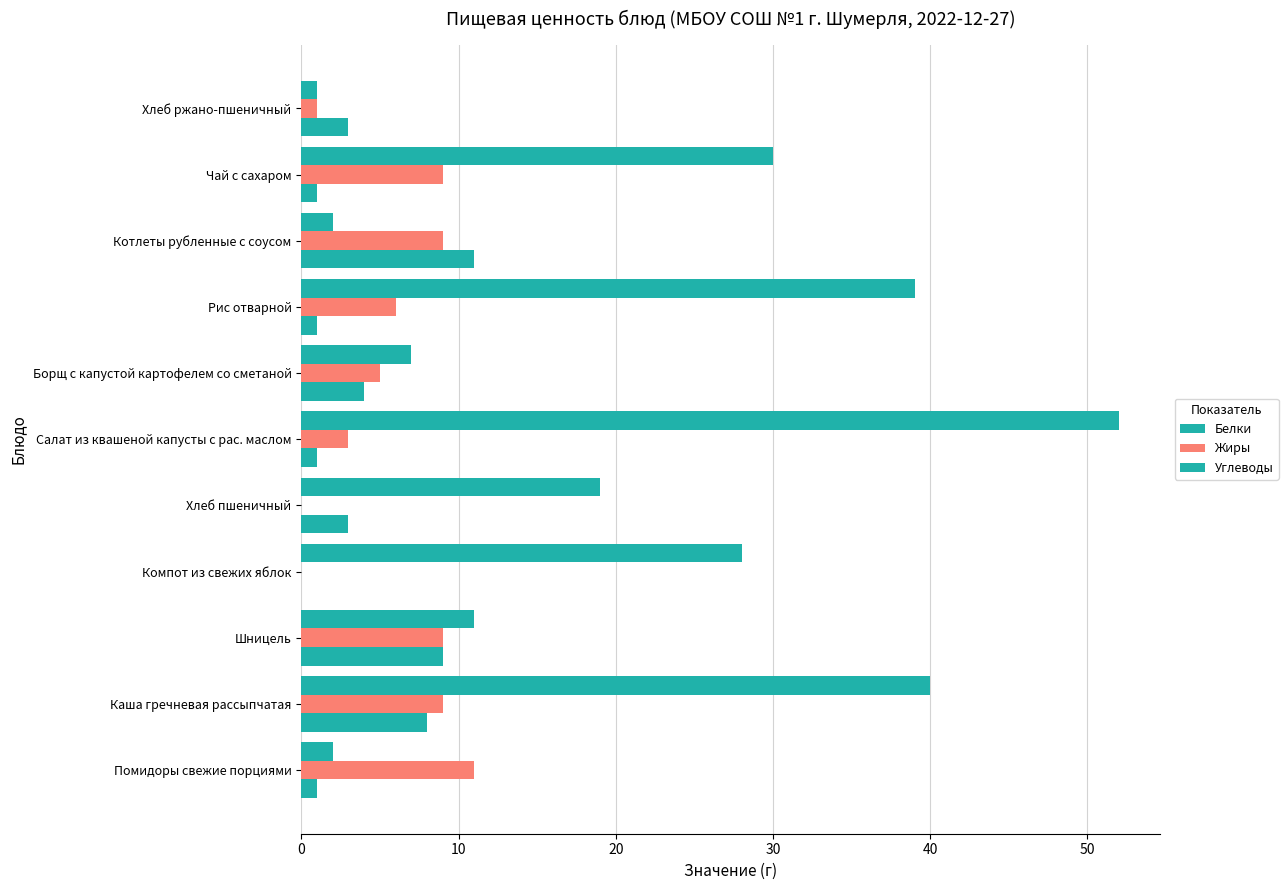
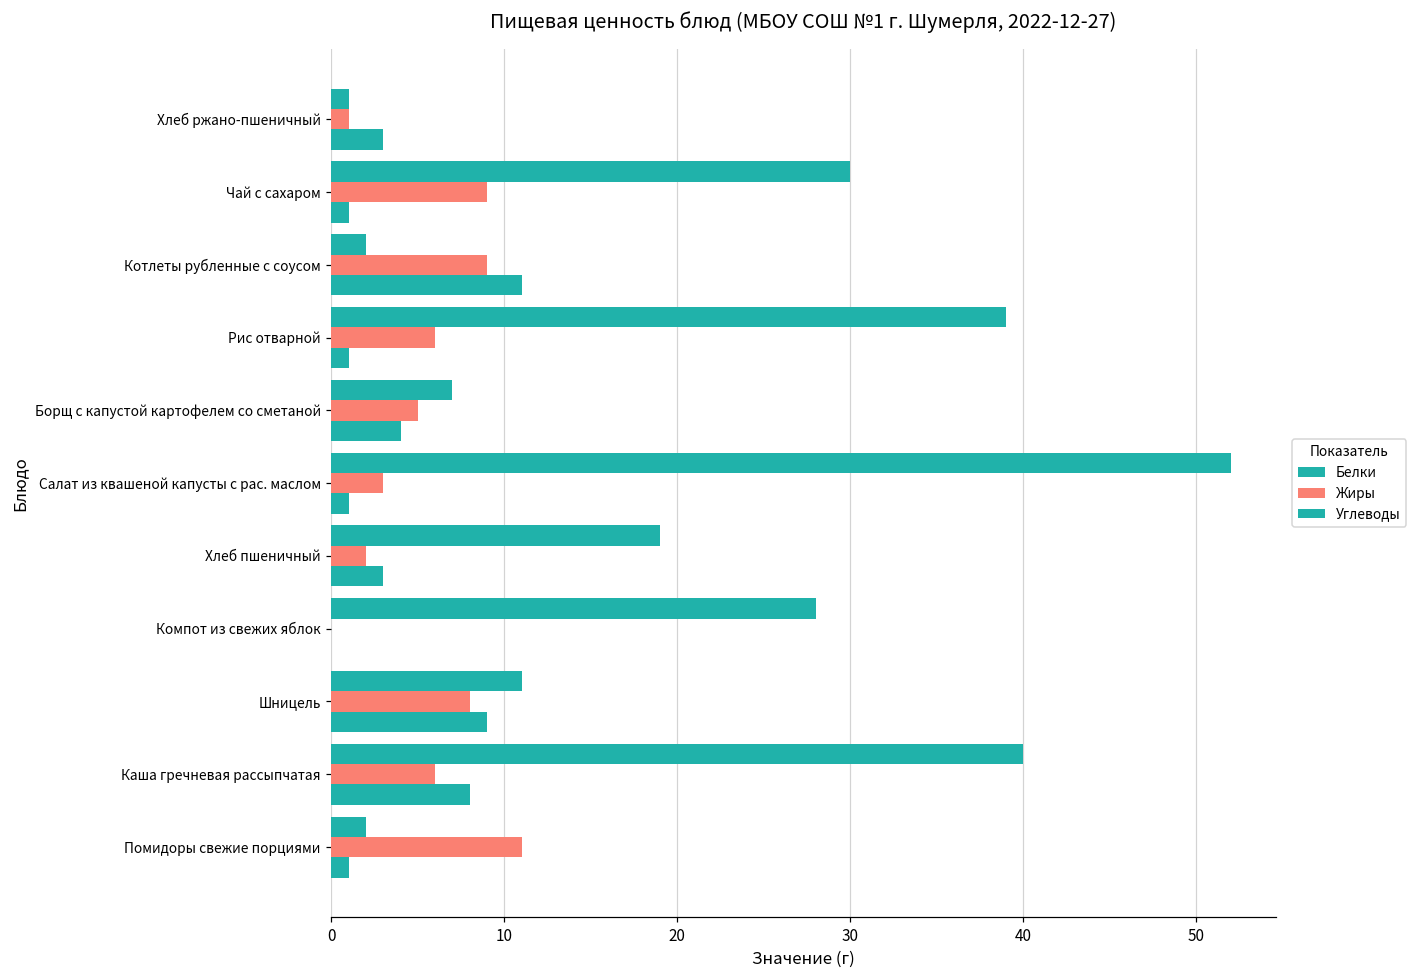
  {
    "Жиры": {
      "Хлеб ржано-пшеничный": 1,
      "Чай с сахаром": 9,
      "Котлеты рубленные с соусом": 9,
      "Рис отварной": 6,
      "Борщ с капустой картофелем со сметаной": 5,
      "Салат из квашеной капусты с рас. маслом": 3,
-     "Хлеб пшеничный": 0,
+     "Хлеб пшеничный": 2,
      "Компот из свежих яблок": 0,
-     "Шницель": 9,
-     "Каша гречневая рассыпчатая": 9,
+     "Шницель": 8,
+     "Каша гречневая рассыпчатая": 6,
      "Помидоры свежие порциями": 11
    }
  }
